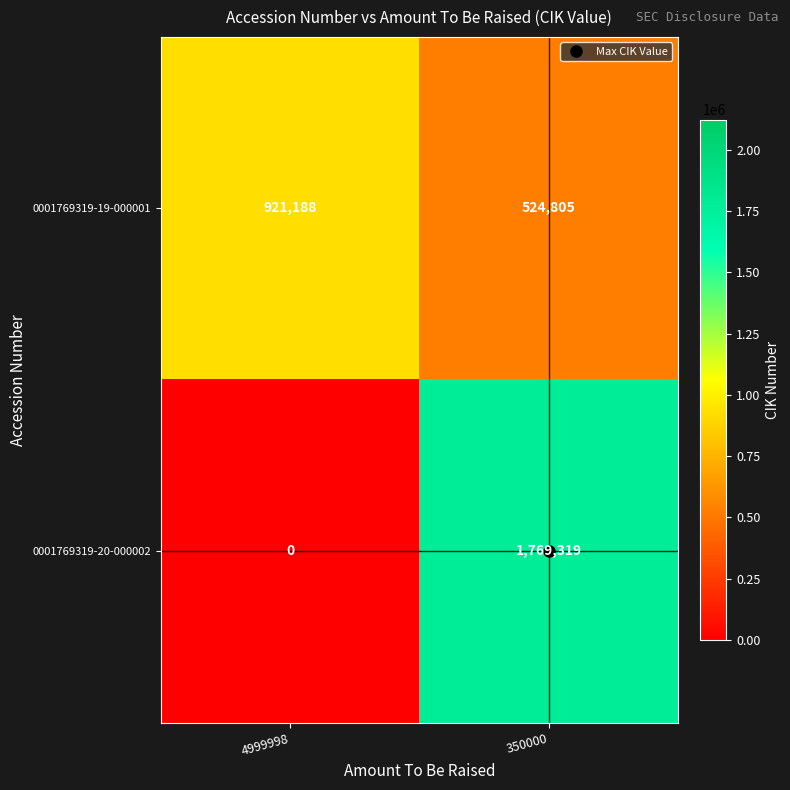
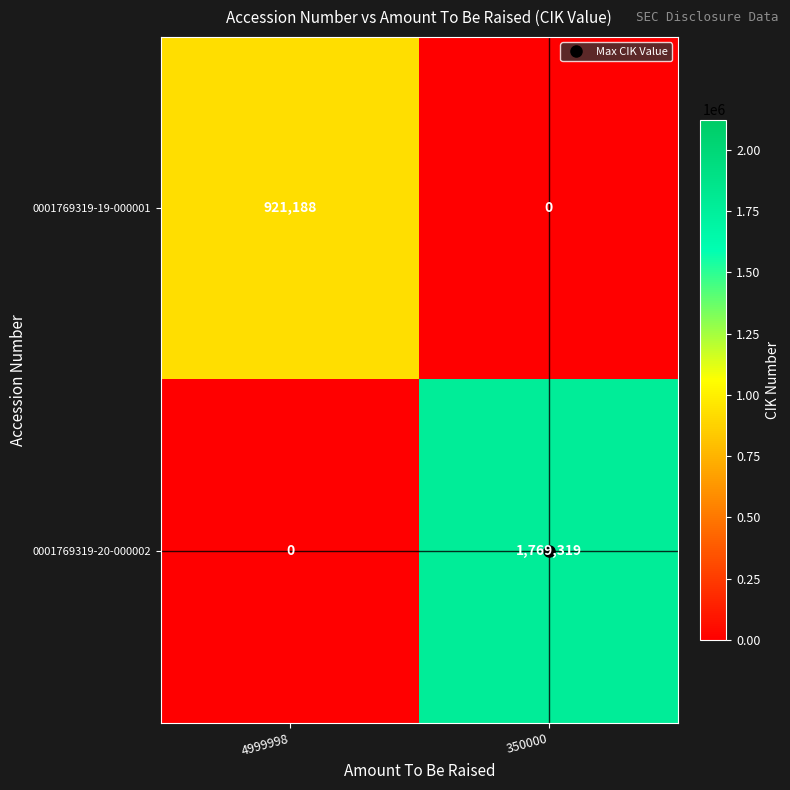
  {
    "0001769319-19-000001": {
      "4999998": "921,188",
-     "350000": "524,805"
+     "350000": "0"
    },
    "0001769319-20-000002": {
      "4999998": "0"
    }
  }
